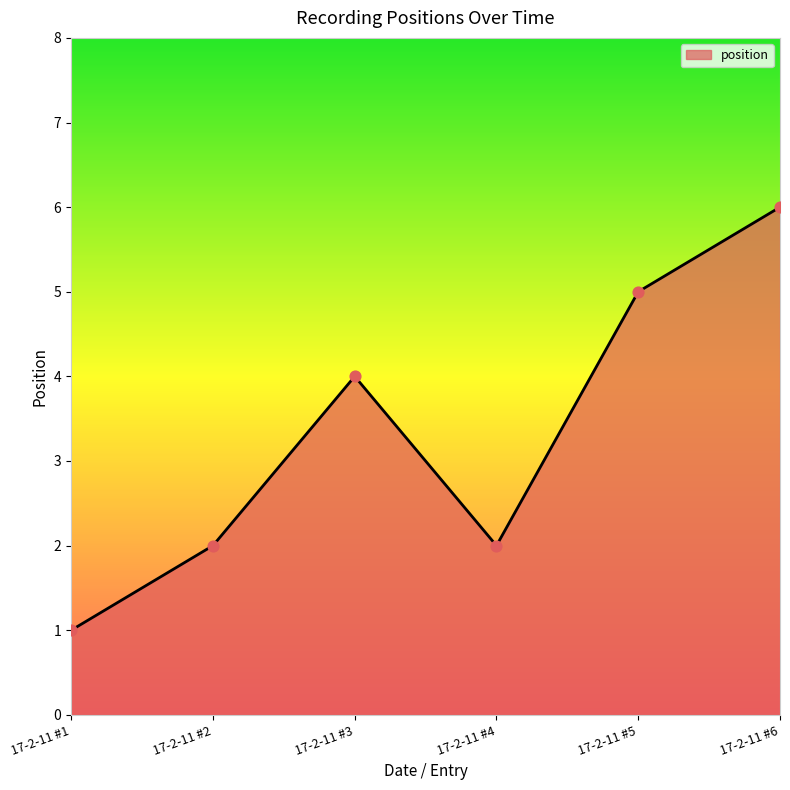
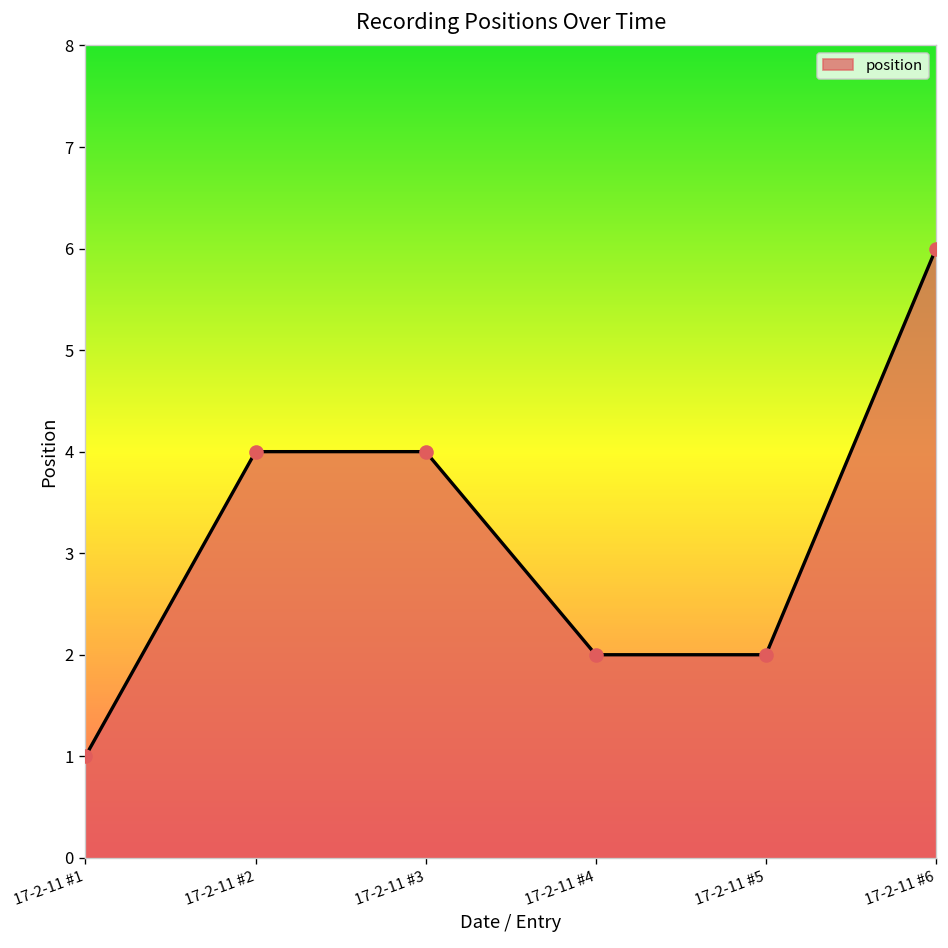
  {
    "17-2-11 #1": 1,
-   "17-2-11 #2": 2,
+   "17-2-11 #2": 4,
    "17-2-11 #3": 4,
    "17-2-11 #4": 2,
-   "17-2-11 #5": 5,
+   "17-2-11 #5": 2,
    "17-2-11 #6": 6
  }
